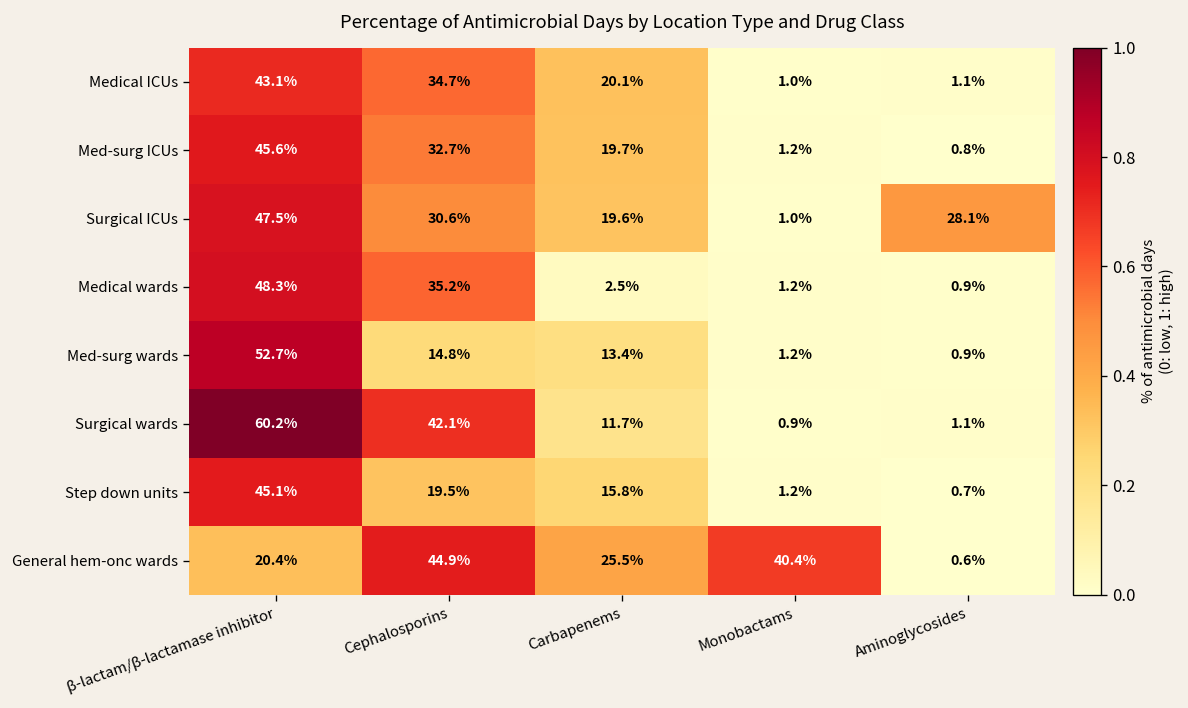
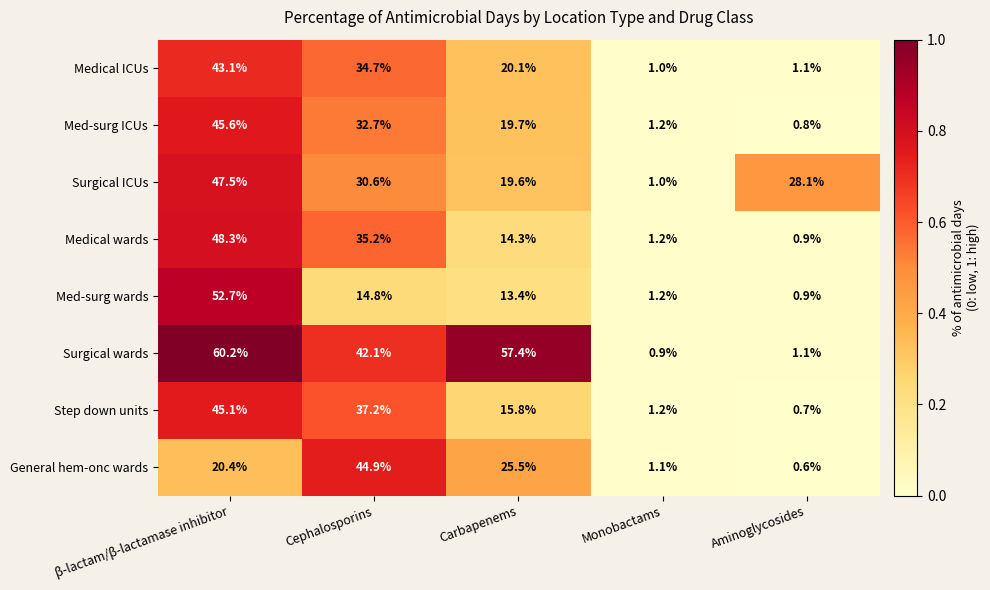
  {
    "Medical ICUs": {
      "β-lactam/β-lactamase inhibitor": "43.1%",
      "Cephalosporins": "34.7%",
      "Carbapenems": "20.1%",
      "Monobactams": "1.0%",
      "Aminoglycosides": "1.1%"
    },
    "Med-surg ICUs": {
      "β-lactam/β-lactamase inhibitor": "45.6%",
      "Cephalosporins": "32.7%",
      "Carbapenems": "19.7%",
      "Monobactams": "1.2%",
      "Aminoglycosides": "0.8%"
    },
    "Surgical ICUs": {
      "β-lactam/β-lactamase inhibitor": "47.5%",
      "Cephalosporins": "30.6%",
      "Carbapenems": "19.6%",
      "Monobactams": "1.0%",
      "Aminoglycosides": "28.1%"
    },
    "Medical wards": {
      "β-lactam/β-lactamase inhibitor": "48.3%",
      "Cephalosporins": "35.2%",
-     "Carbapenems": "2.5%",
+     "Carbapenems": "14.3%",
      "Monobactams": "1.2%",
      "Aminoglycosides": "0.9%"
    },
    "Med-surg wards": {
      "β-lactam/β-lactamase inhibitor": "52.7%",
      "Cephalosporins": "14.8%",
      "Carbapenems": "13.4%",
      "Monobactams": "1.2%",
      "Aminoglycosides": "0.9%"
    },
    "Surgical wards": {
      "β-lactam/β-lactamase inhibitor": "60.2%",
      "Cephalosporins": "42.1%",
-     "Carbapenems": "11.7%",
+     "Carbapenems": "57.4%",
      "Monobactams": "0.9%",
      "Aminoglycosides": "1.1%"
    },
    "Step down units": {
      "β-lactam/β-lactamase inhibitor": "45.1%",
-     "Cephalosporins": "19.5%",
+     "Cephalosporins": "37.2%",
      "Carbapenems": "15.8%",
      "Monobactams": "1.2%",
      "Aminoglycosides": "0.7%"
    },
    "General hem-onc wards": {
      "β-lactam/β-lactamase inhibitor": "20.4%",
      "Cephalosporins": "44.9%",
      "Carbapenems": "25.5%",
-     "Monobactams": "40.4%",
+     "Monobactams": "1.1%",
      "Aminoglycosides": "0.6%"
    }
  }
